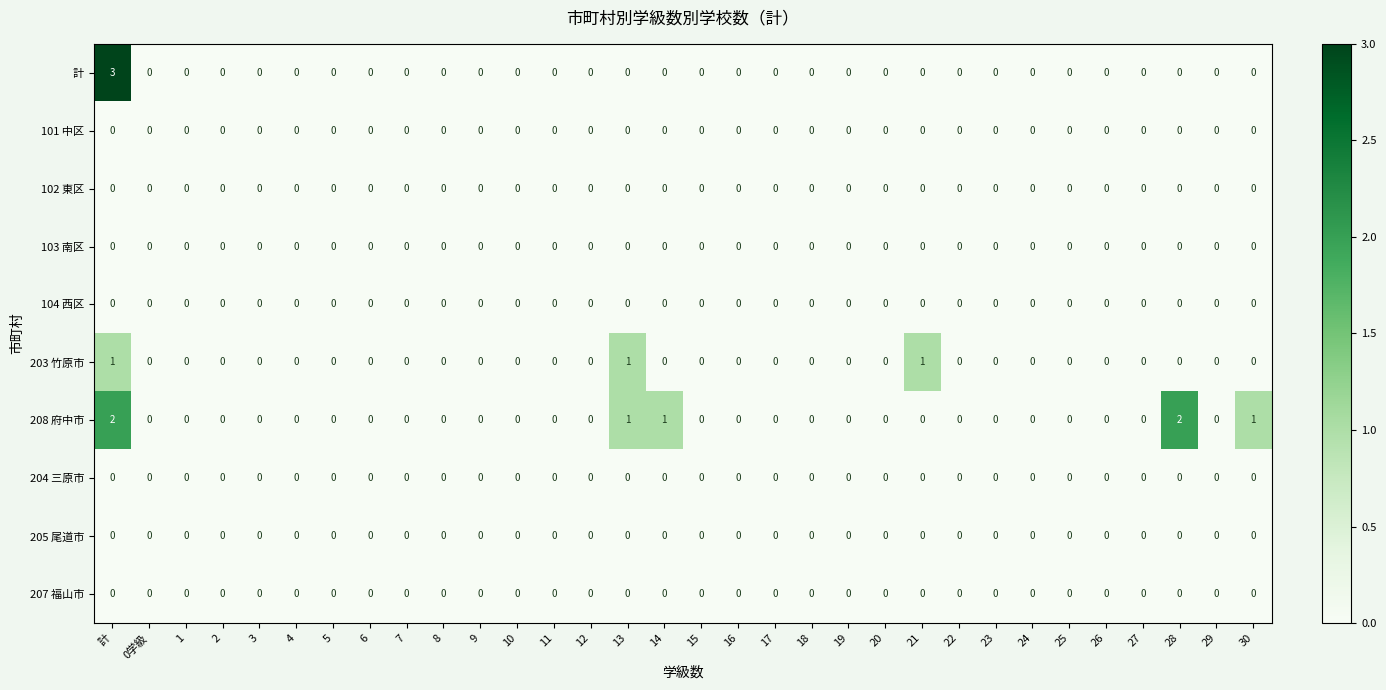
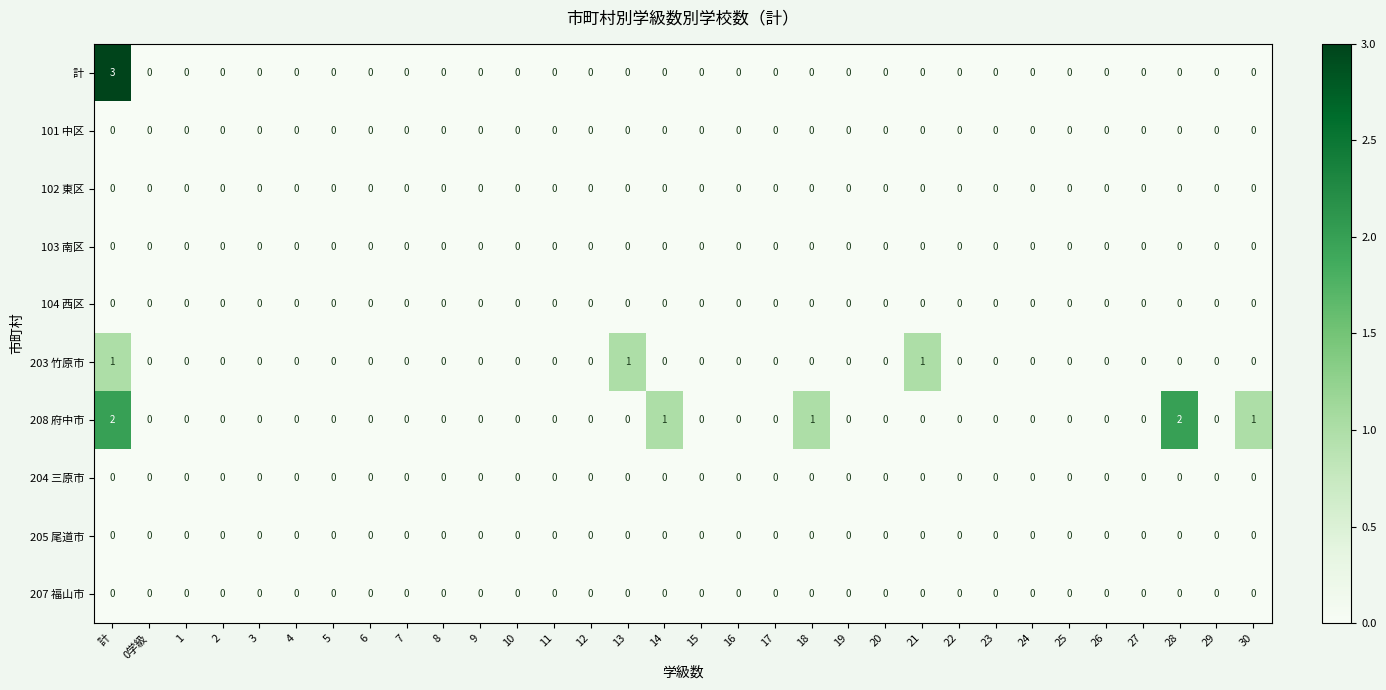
  {
    "208 府中市": {
      "計": 2,
      "0学級": 0,
      "1": 0,
      "2": 0,
      "3": 0,
      "4": 0,
      "5": 0,
      "6": 0,
      "7": 0,
      "8": 0,
      "9": 0,
      "10": 0,
      "11": 0,
      "12": 0,
-     "13": 1,
+     "13": 0,
      "14": 1,
      "15": 0,
      "16": 0,
      "17": 0,
-     "18": 0,
+     "18": 1,
      "19": 0,
      "20": 0,
      "21": 0,
      "22": 0,
      "23": 0,
      "24": 0,
      "25": 0,
      "26": 0,
      "27": 0,
      "28": 2,
      "29": 0,
      "30": 1
    }
  }
